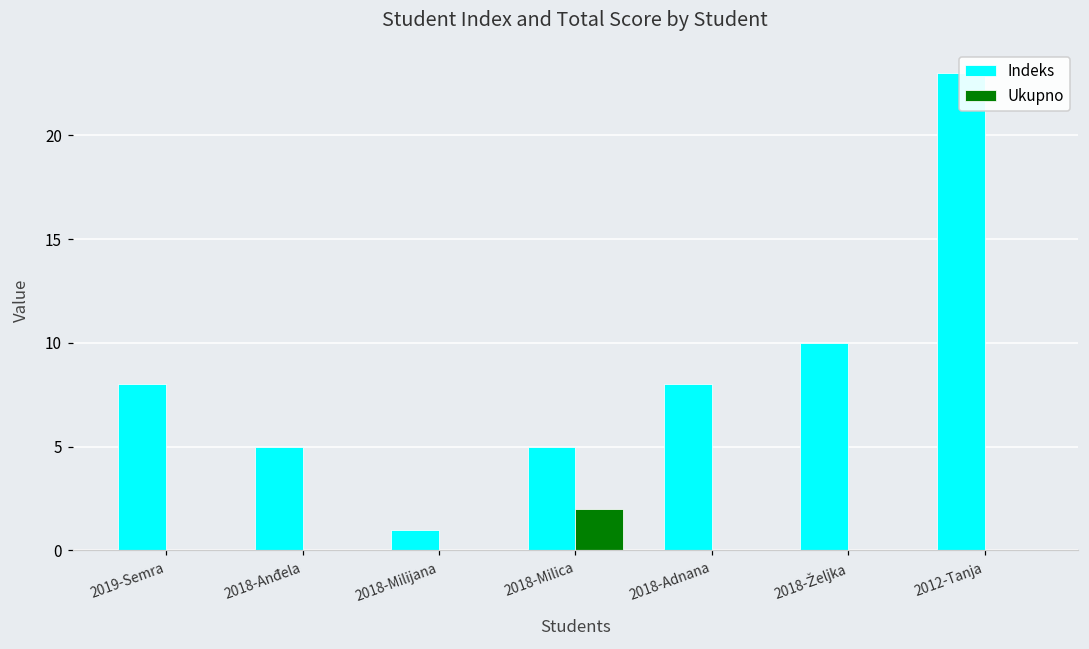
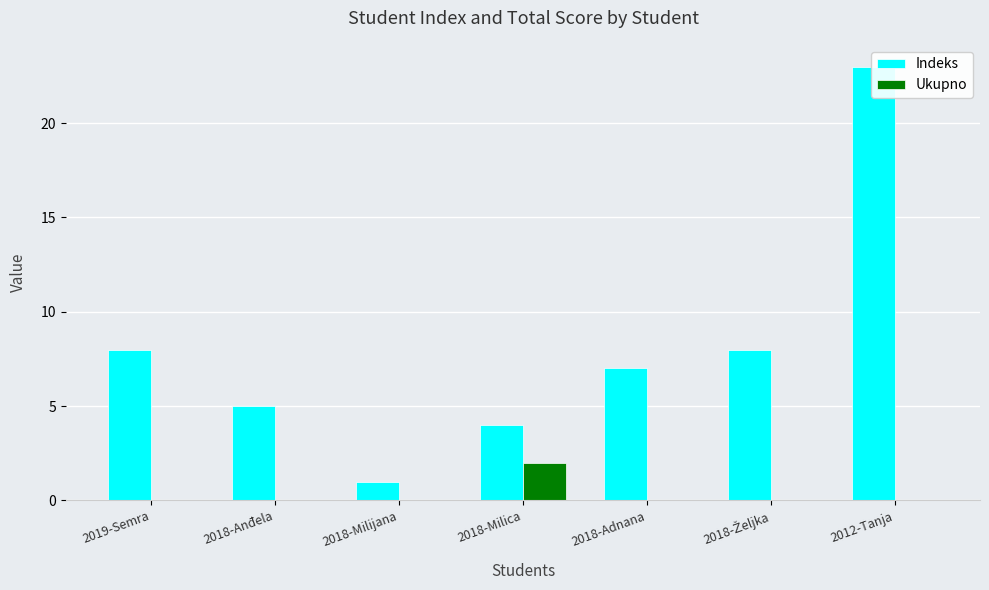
  {
    "Indeks": {
      "2019-Semra": 8,
      "2018-Anđela": 5,
      "2018-Milijana": 1,
-     "2018-Milica": 5,
-     "2018-Adnana": 8,
-     "2018-Željka": 10
+     "2018-Milica": 4,
+     "2018-Adnana": 7,
+     "2018-Željka": 8
    },
    "Ukupno": {
      "2019-Semra": 0,
      "2018-Anđela": 0,
      "2018-Milijana": 0,
      "2018-Milica": 2,
      "2018-Adnana": 0,
      "2018-Željka": 0,
      "2012-Tanja": 0
    }
  }
